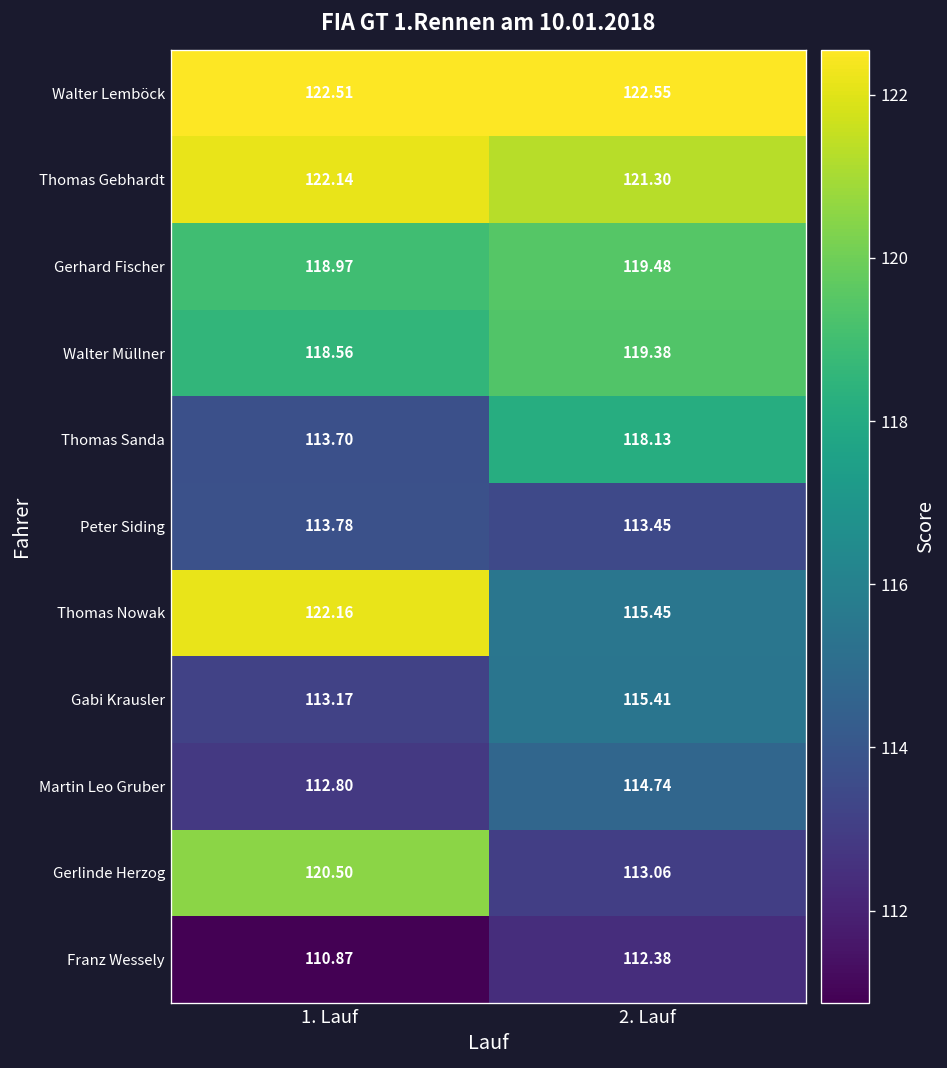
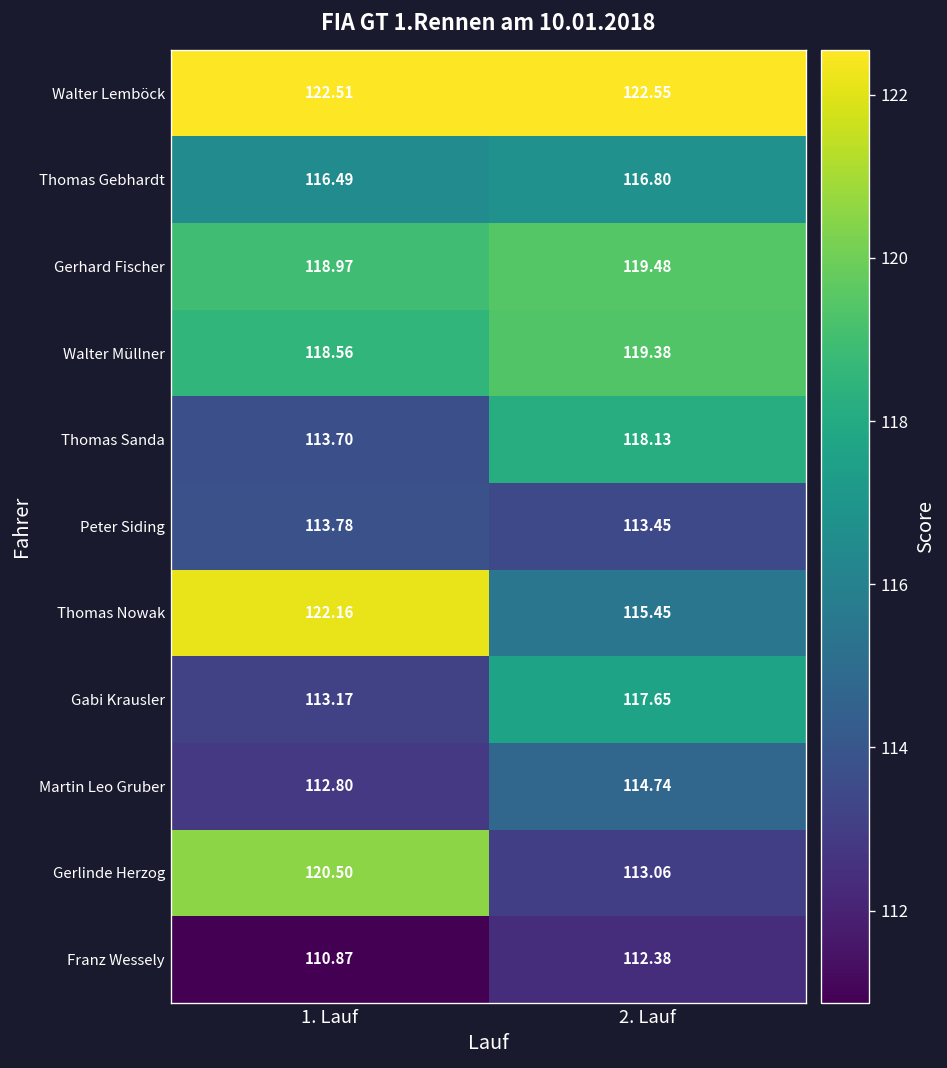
  {
    "Walter Lemböck": {
      "1. Lauf": 122.51,
      "2. Lauf": 122.55
    },
    "Thomas Gebhardt": {
-     "1. Lauf": 122.14,
-     "2. Lauf": 121.30
+     "1. Lauf": 116.49,
+     "2. Lauf": 116.80
    },
    "Gerhard Fischer": {
      "1. Lauf": 118.97,
      "2. Lauf": 119.48
    },
    "Walter Müllner": {
      "1. Lauf": 118.56,
      "2. Lauf": 119.38
    },
    "Thomas Sanda": {
      "1. Lauf": 113.70,
      "2. Lauf": 118.13
    },
    "Peter Siding": {
      "1. Lauf": 113.78,
      "2. Lauf": 113.45
    },
    "Thomas Nowak": {
      "1. Lauf": 122.16,
      "2. Lauf": 115.45
    },
    "Gabi Krausler": {
      "1. Lauf": 113.17,
-     "2. Lauf": 115.41
+     "2. Lauf": 117.65
    },
    "Martin Leo Gruber": {
      "1. Lauf": 112.80,
      "2. Lauf": 114.74
    },
    "Gerlinde Herzog": {
      "1. Lauf": 120.50,
      "2. Lauf": 113.06
    },
    "Franz Wessely": {
      "1. Lauf": 110.87,
      "2. Lauf": 112.38
    }
  }
